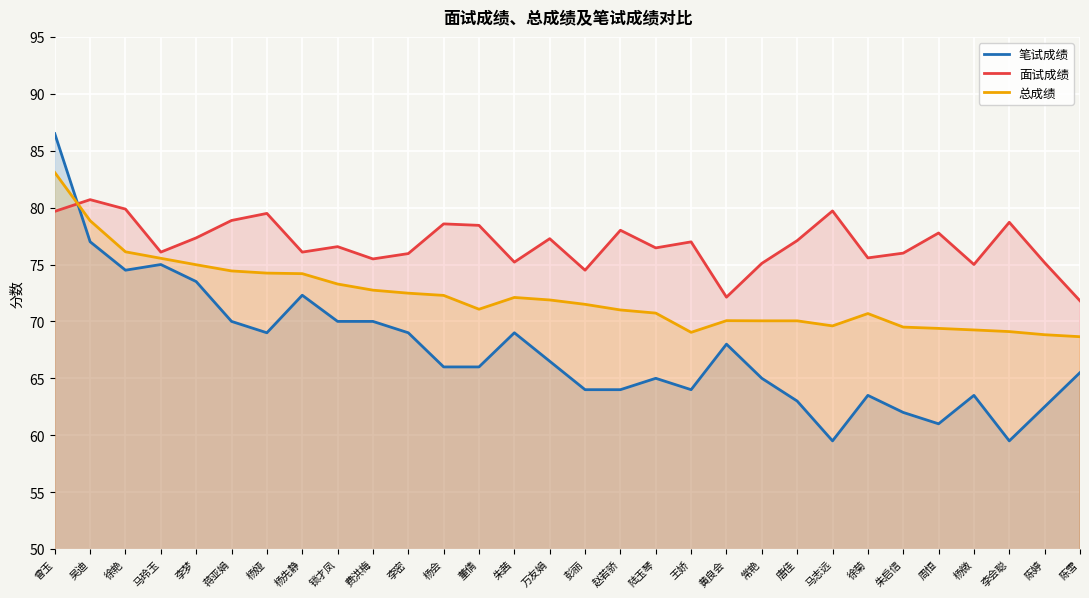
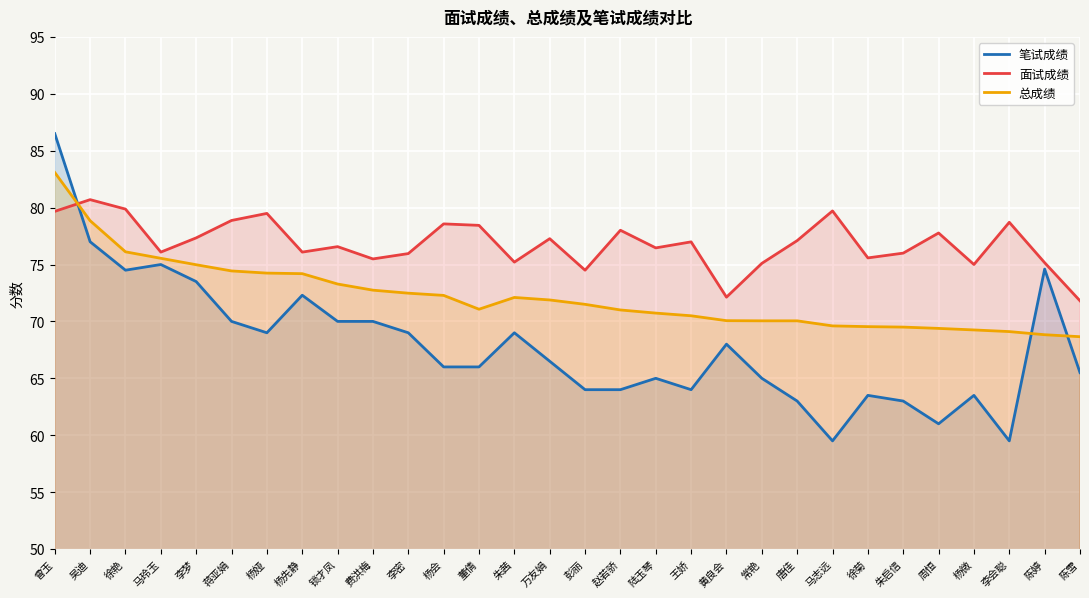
  {
    "笔试成绩": {
      "曾玉": 86.5,
      "吴迪": 77.0,
      "徐艳": 74.5,
      "马玲玉": 75.0,
      "李梦": 73.5,
      "蒋亚娟": 70.0,
      "杨娅": 69.0,
      "杨先静": 72.3,
      "锁才凤": 70.0,
      "费洪梅": 70.0,
      "李密": 69.0,
      "杨会": 66.0,
      "董倩": 66.0,
      "朱茜": 69.0,
      "万友娟": 66.5,
      "彭丽": 64.0,
      "赵若骄": 64.0,
      "陆玉琴": 65.0,
      "王娇": 64.0,
      "黄良会": 68.0,
      "常艳": 65.0,
      "唐佳": 63.0,
      "马志远": 59.5,
      "徐菊": 63.5,
-     "朱启信": 62,
+     "朱启信": 63,
      "周恒": 61.0,
      "杨微": 63.5,
      "李会聪": 59.5,
-     "陈婷": 62.5,
+     "陈婷": 74.6,
      "陈雪": 65.5
    },
    "面试成绩": {
      "曾玉": 79.7,
      "吴迪": 80.7,
      "徐艳": 79.9,
      "马玲玉": 76.1,
      "李梦": 77.3,
      "蒋亚娟": 78.9,
      "杨娅": 79.5,
      "杨先静": 76.1,
      "锁才凤": 76.6,
      "费洪梅": 75.5,
      "李密": 76.0,
      "杨会": 78.6,
      "董倩": 78.4,
      "朱茜": 75.2,
      "万友娟": 77.3,
      "彭丽": 74.5,
      "赵若骄": 78.0,
      "陆玉琴": 76.5,
      "王娇": 77.0,
      "黄良会": 72.1,
      "常艳": 75.1,
      "唐佳": 77.1,
      "马志远": 79.7,
      "徐菊": 75.6,
      "朱启信": 76.0,
      "周恒": 77.8,
      "杨微": 75.0,
      "李会聪": 78.7,
      "陈婷": 75.2,
      "陈雪": 71.8
    },
    "总成绩": {
      "曾玉": 83.1,
      "吴迪": 78.9,
      "徐艳": 76.1,
      "马玲玉": 75.5,
      "李梦": 75.0,
      "蒋亚娟": 74.4,
      "杨娅": 74.2,
      "杨先静": 74.2,
      "锁才凤": 73.3,
      "费洪梅": 72.7,
      "李密": 72.5,
      "杨会": 72.3,
      "董倩": 71.1,
      "朱茜": 72.1,
      "万友娟": 71.9,
      "彭丽": 71.5,
      "赵若骄": 71.0,
      "陆玉琴": 70.7,
-     "王娇": 69.0,
+     "王娇": 70.5,
      "黄良会": 70.1,
      "常艳": 70.1,
      "唐佳": 70.1,
      "马志远": 69.6,
-     "徐菊": 70.7,
+     "徐菊": 69.5,
      "朱启信": 69.5,
      "周恒": 69.4,
      "杨微": 69.3,
      "李会聪": 69.1,
      "陈婷": 68.8,
      "陈雪": 68.7
    }
  }
